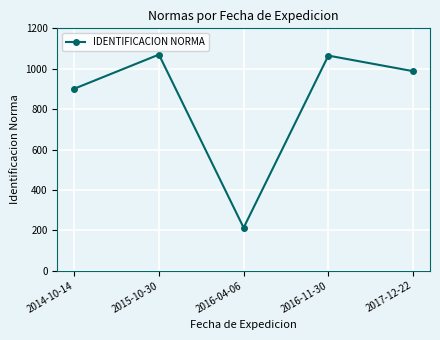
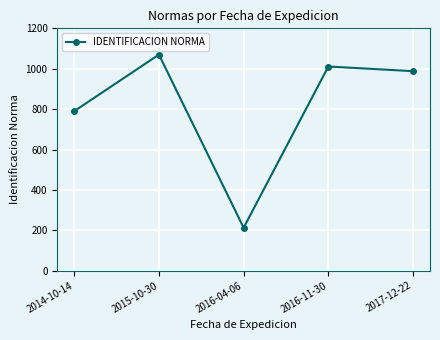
  {
-   "2014-10-14": 900,
+   "2014-10-14": 790,
    "2015-10-30": 1070,
    "2016-04-06": 210,
-   "2016-11-30": 1070,
+   "2016-11-30": 1010,
    "2017-12-22": 990
  }
